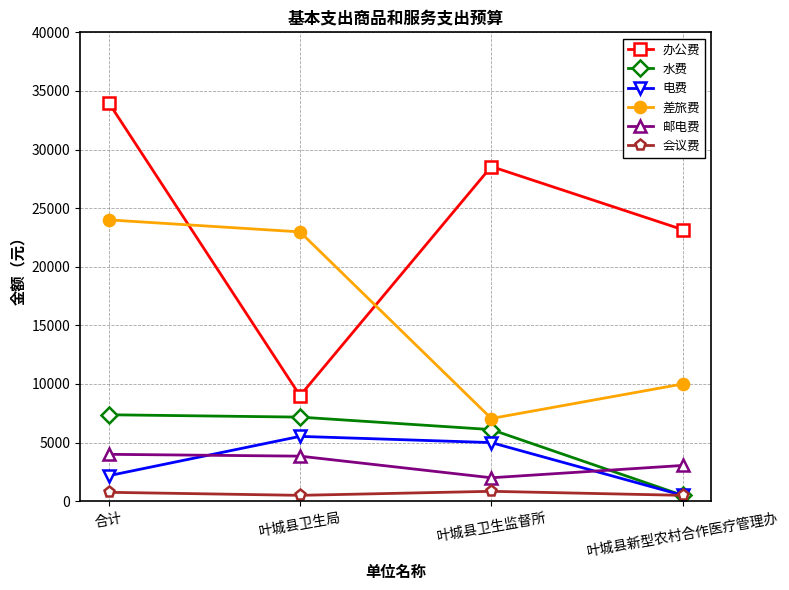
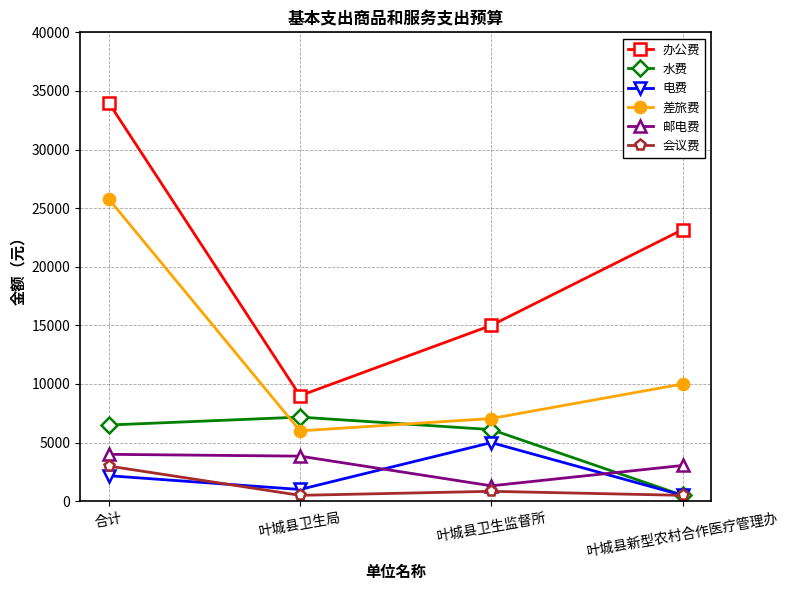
  {
    "办公费": {
      "合计": 34000,
      "叶城县卫生局": 9000,
-     "叶城县卫生监督所": 28600,
+     "叶城县卫生监督所": 15000,
      "叶城县新型农村合作医疗管理办": 23200
    },
    "水费": {
-     "合计": 7400,
+     "合计": 6500,
      "叶城县卫生局": 7200,
      "叶城县卫生监督所": 6100
    },
    "电费": {
      "合计": 2200,
-     "叶城县卫生局": 5500,
+     "叶城县卫生局": 1000,
      "叶城县卫生监督所": 5000
    },
    "差旅费": {
-     "合计": 24000,
-     "叶城县卫生局": 23000,
+     "合计": 25800,
+     "叶城县卫生局": 6000,
      "叶城县卫生监督所": 7100,
      "叶城县新型农村合作医疗管理办": 10000
    },
    "邮电费": {
      "合计": 4000,
      "叶城县卫生局": 3800,
-     "叶城县卫生监督所": 2000,
+     "叶城县卫生监督所": 1300,
      "叶城县新型农村合作医疗管理办": 3100
    },
    "会议费": {
-     "合计": 800,
+     "合计": 3000,
      "叶城县卫生局": 500,
      "叶城县卫生监督所": 800
    }
  }
